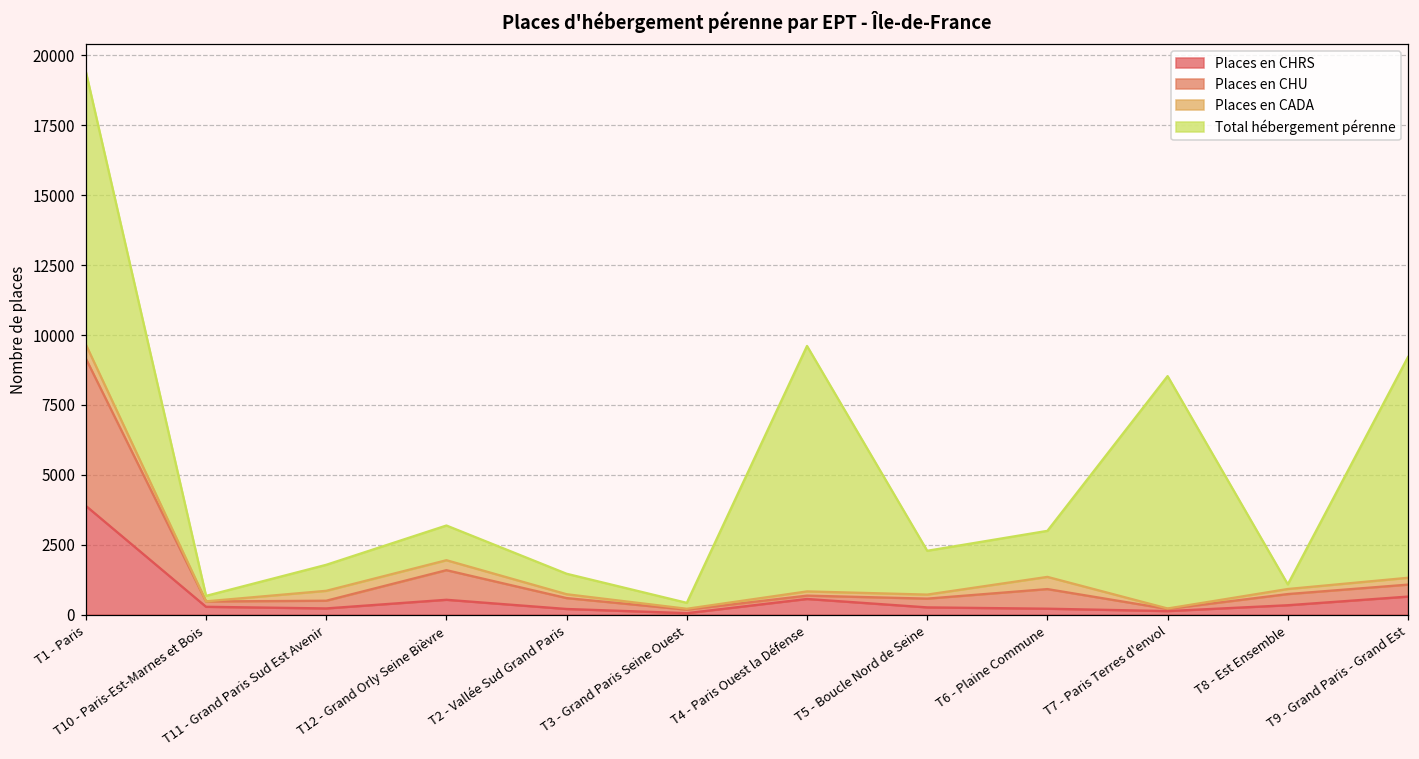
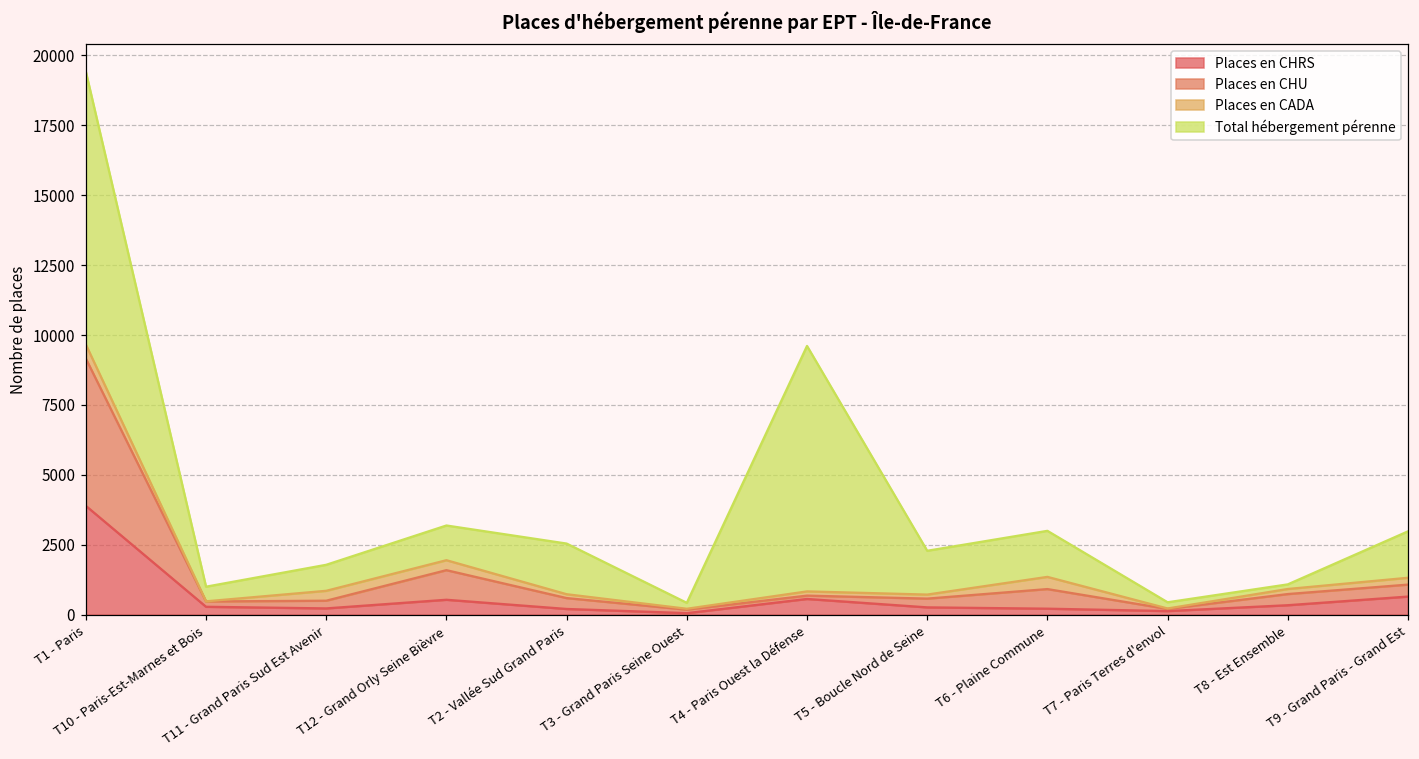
  {
    "Total hébergement pérenne": {
      "T1 - Paris": 9800,
-     "T10 - Paris-Est-Marnes et Bois": 200,
+     "T10 - Paris-Est-Marnes et Bois": 500,
      "T11 - Grand Paris Sud Est Avenir": 900,
      "T12 - Grand Orly Seine Bièvre": 1200,
-     "T2 - Vallée Sud Grand Paris": 700,
+     "T2 - Vallée Sud Grand Paris": 1800,
      "T3 - Grand Paris Seine Ouest": 200,
      "T4 - Paris Ouest la Défense": 8800,
      "T5 - Boucle Nord de Seine": 1600,
      "T6 - Plaine Commune": 1600,
-     "T7 - Paris Terres d'envol": 8300,
+     "T7 - Paris Terres d'envol": 200,
      "T8 - Est Ensemble": 200,
-     "T9 - Grand Paris - Grand Est": 7900
+     "T9 - Grand Paris - Grand Est": 1700
    }
  }
